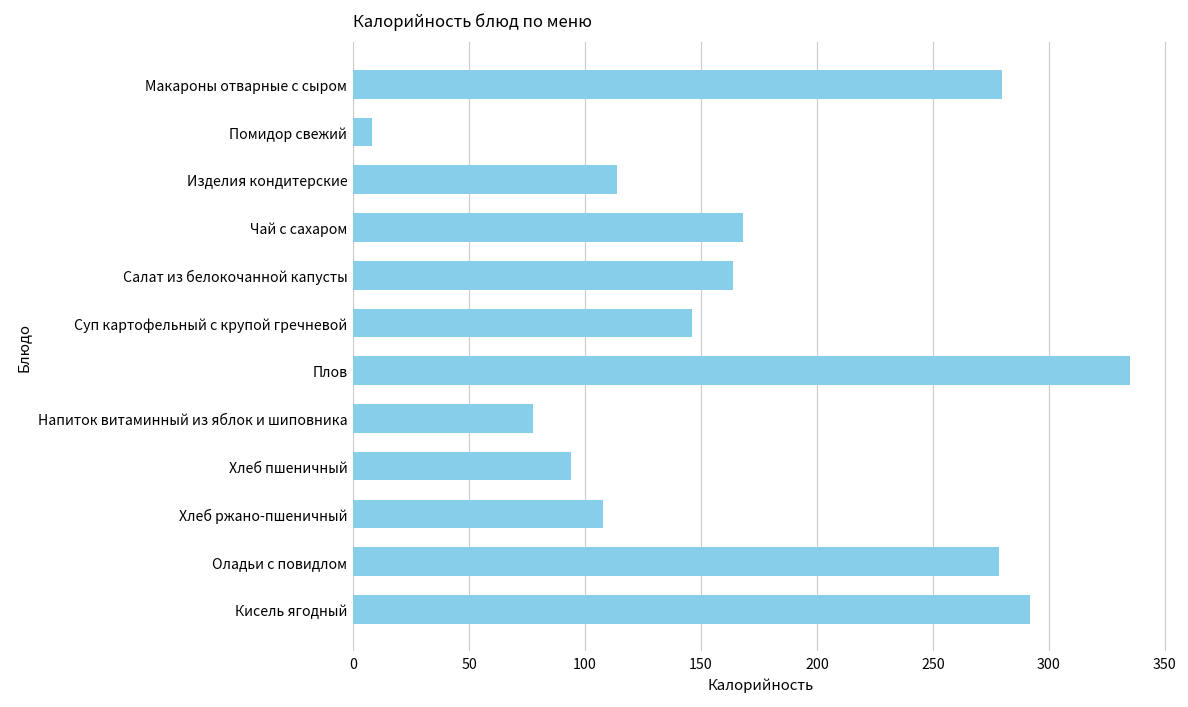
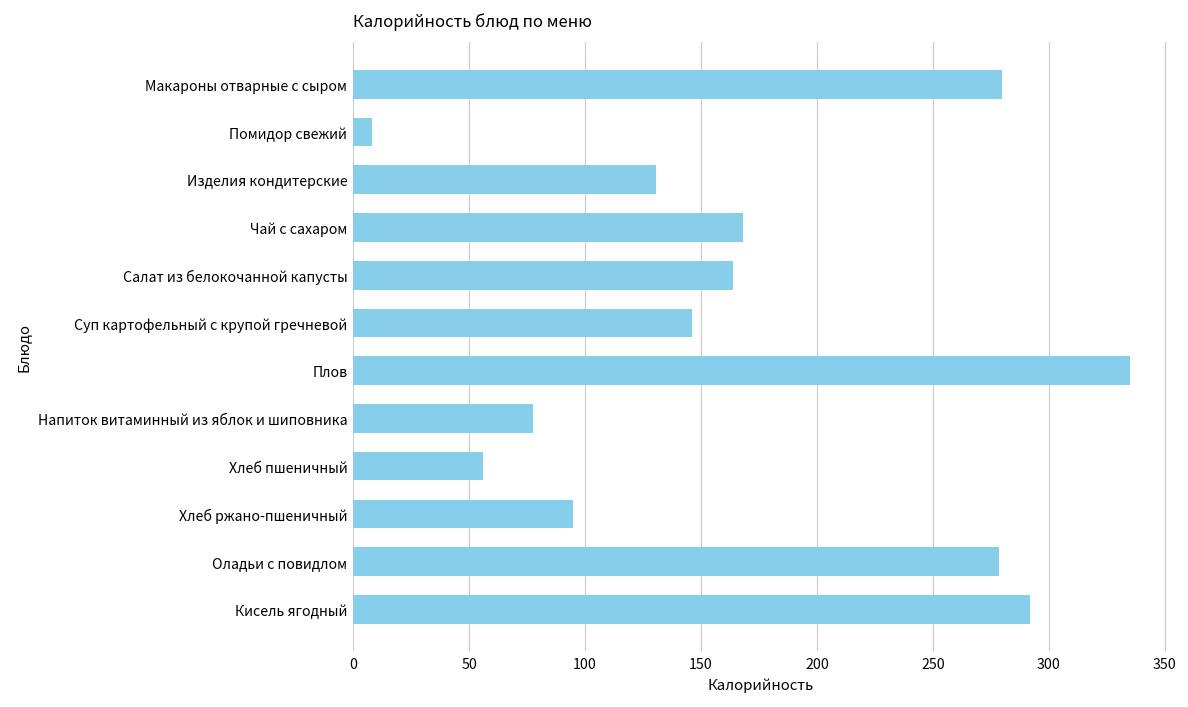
  {
    "Макароны отварные с сыром": 280,
    "Помидор свежий": 8,
-   "Изделия кондитерские": 114,
+   "Изделия кондитерские": 130,
    "Чай с сахаром": 168,
    "Салат из белокочанной капусты": 164,
    "Суп картофельный с крупой гречневой": 146,
    "Плов": 335,
    "Напиток витаминный из яблок и шиповника": 78,
-   "Хлеб пшеничный": 94,
-   "Хлеб ржано-пшеничный": 108,
+   "Хлеб пшеничный": 56,
+   "Хлеб ржано-пшеничный": 95,
    "Оладьи с повидлом": 279,
    "Кисель ягодный": 292
  }
